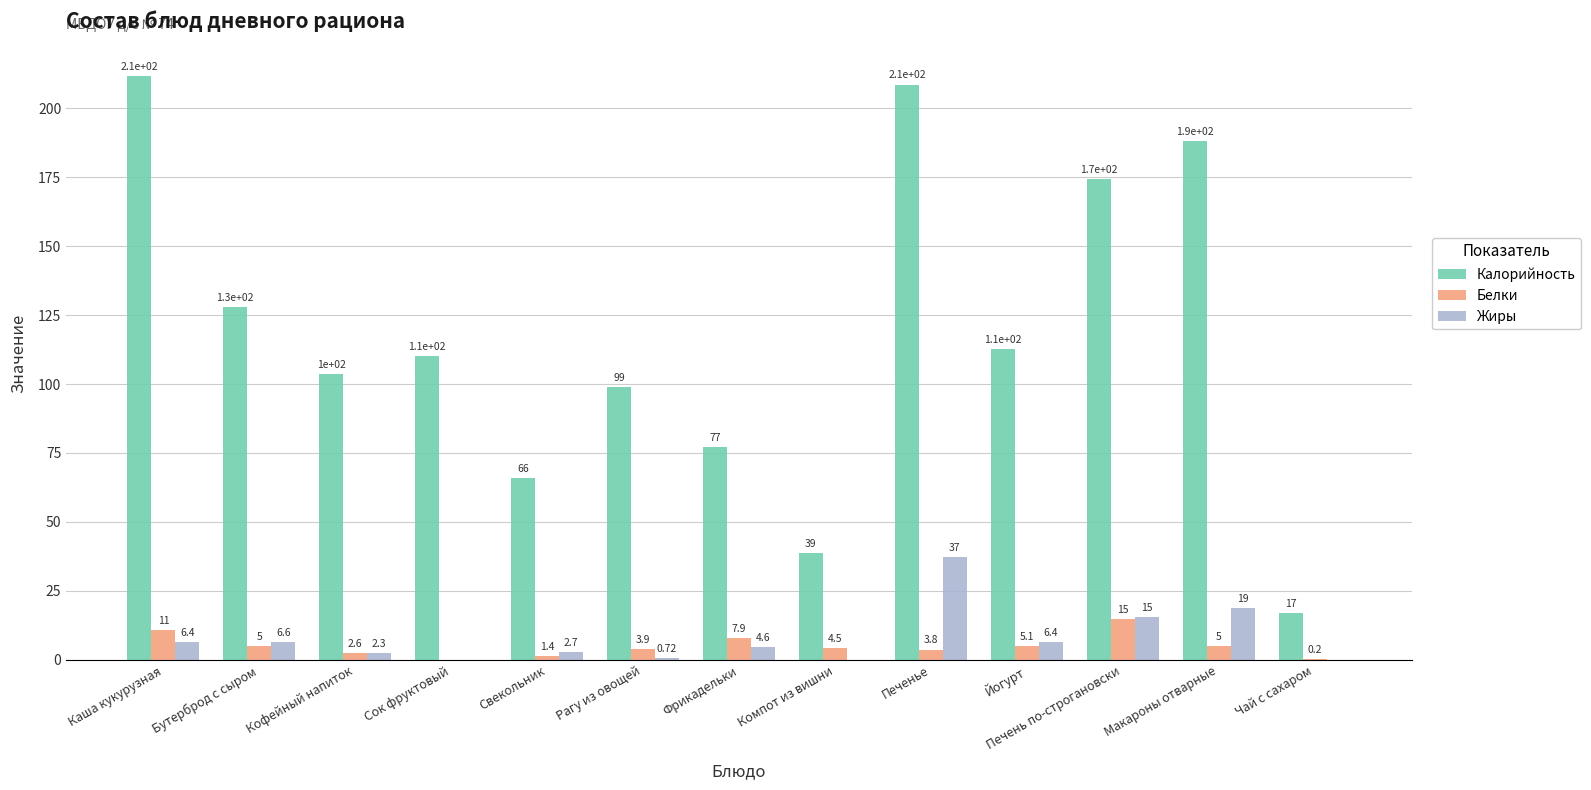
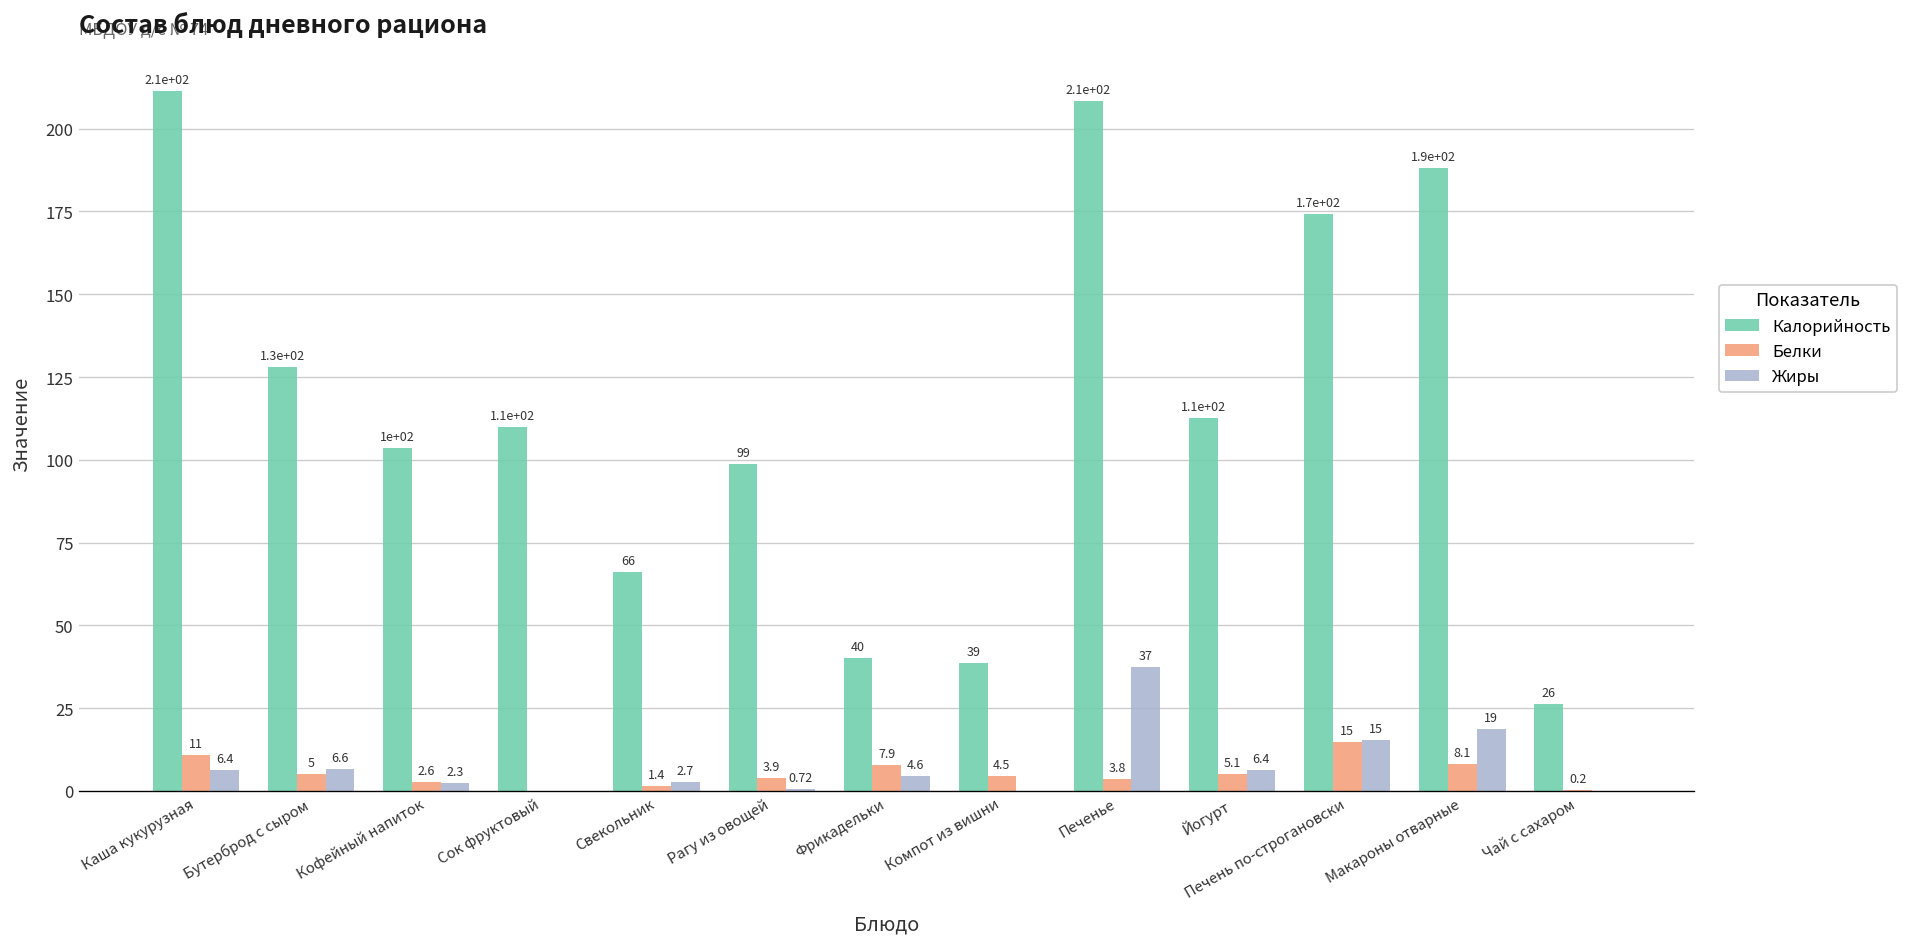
  {
    "Калорийность": {
      "Сок фруктовый": "1.1e+02",
      "Свекольник": "66",
      "Рагу из овощей": "99",
-     "Фрикадельки": "77",
+     "Фрикадельки": "40",
      "Компот из вишни": "39",
-     "Чай с сахаром": "17"
+     "Чай с сахаром": "26"
    },
    "Белки": {
      "Каша кукурузная": "11",
      "Бутерброд с сыром": "5",
      "Кофейный напиток": "2.6",
      "Свекольник": "1.4",
      "Рагу из овощей": "3.9",
      "Фрикадельки": "7.9",
      "Компот из вишни": "4.5",
      "Печенье": "3.8",
      "Йогурт": "5.1",
      "Печень по-строгановски": "15",
-     "Макароны отварные": "5",
+     "Макароны отварные": "8.1",
      "Чай с сахаром": "0.2"
    },
    "Жиры": {
      "Каша кукурузная": "6.4",
      "Бутерброд с сыром": "6.6",
      "Кофейный напиток": "2.3",
      "Свекольник": "2.7",
      "Рагу из овощей": "0.72",
      "Фрикадельки": "4.6",
      "Печенье": "37",
      "Йогурт": "6.4",
      "Печень по-строгановски": "15",
      "Макароны отварные": "19"
    }
  }
